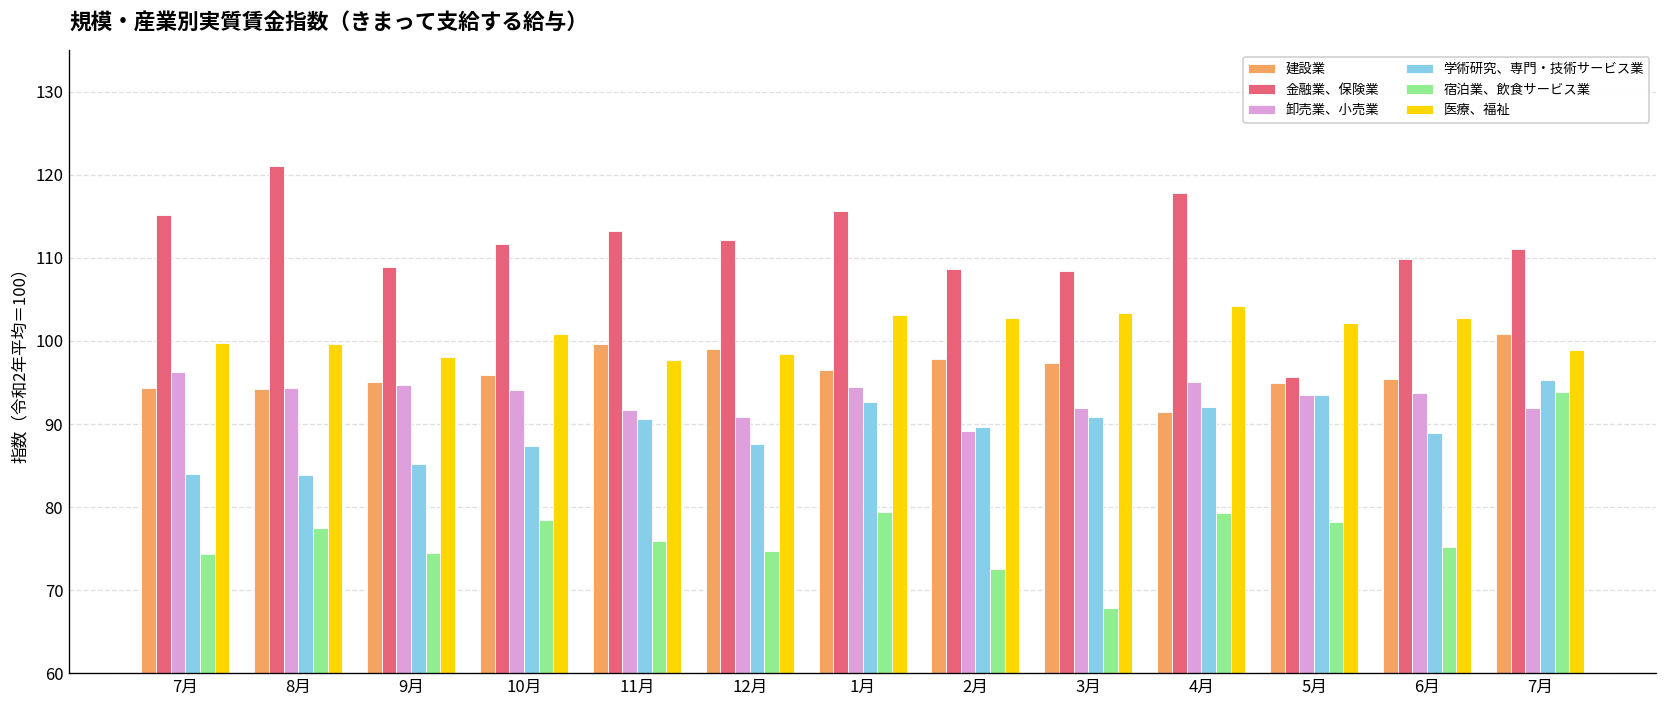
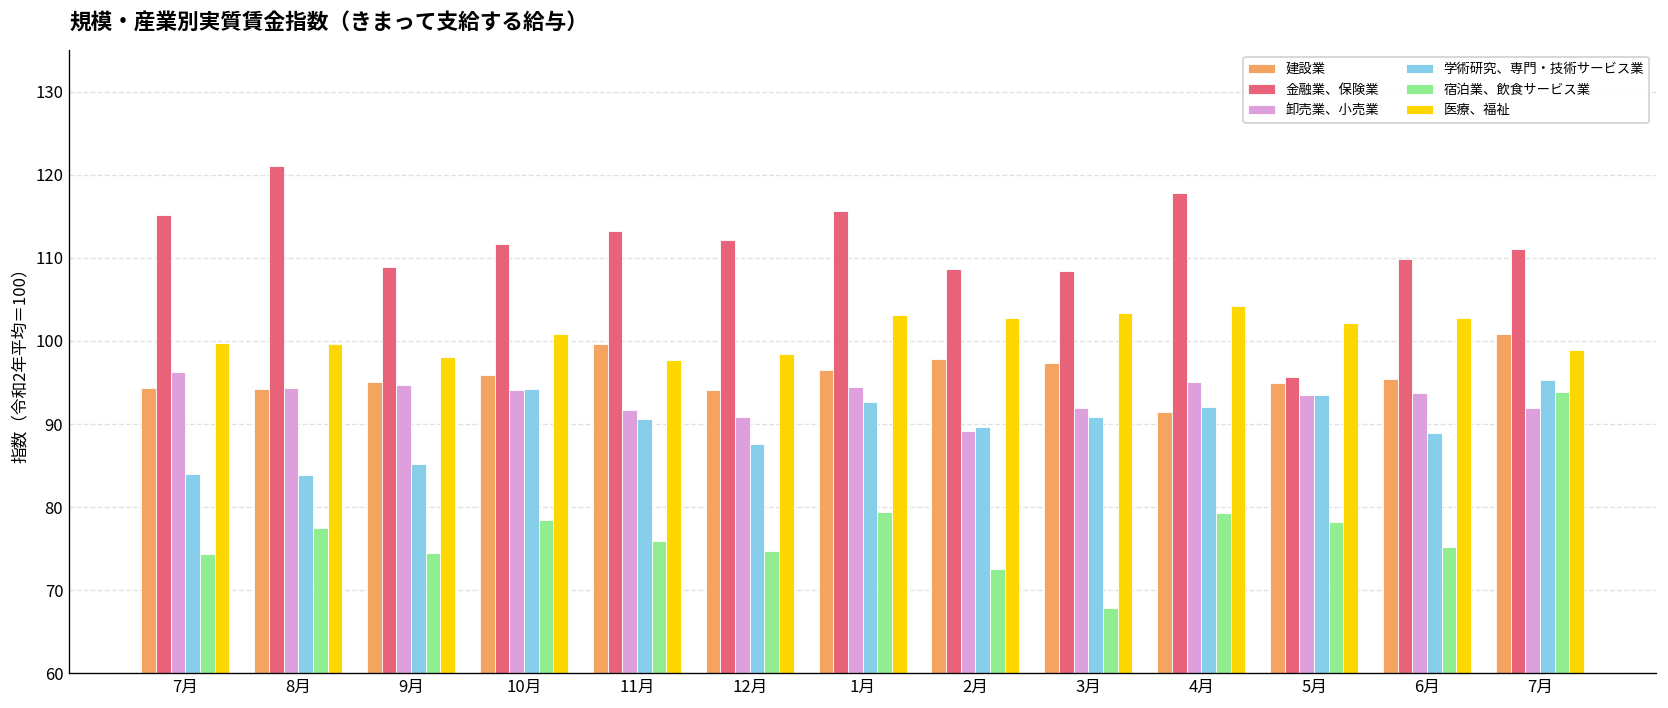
  {
    "建設業": {
      "8月": 94,
      "9月": 95,
      "10月": 96,
      "11月": 100,
-     "12月": 99,
+     "12月": 94,
      "1月": 97,
      "2月": 98,
      "3月": 97,
      "4月": 91,
      "5月": 95,
      "6月": 95
    },
    "金融業、保険業": {
      "8月": 121,
      "9月": 109,
      "10月": 112,
      "11月": 113,
      "12月": 112,
      "1月": 116,
      "2月": 109,
      "3月": 108,
      "4月": 118,
      "5月": 96,
      "6月": 110
    },
    "卸売業、小売業": {
      "8月": 94,
      "9月": 95,
      "10月": 94,
      "11月": 92,
      "12月": 91,
      "1月": 95,
      "2月": 89,
      "3月": 92,
      "4月": 95,
      "5月": 94,
      "6月": 94
    },
    "学術研究、専門・技術サービス業": {
      "8月": 84,
      "9月": 85,
-     "10月": 87,
+     "10月": 94,
      "11月": 91,
      "12月": 88,
      "1月": 93,
      "2月": 90,
      "3月": 91,
      "4月": 92,
      "5月": 94,
      "6月": 89
    },
    "宿泊業、飲食サービス業": {
      "8月": 78,
      "9月": 75,
      "10月": 78,
      "11月": 76,
      "12月": 75,
      "1月": 79,
      "2月": 73,
      "3月": 68,
      "4月": 79,
      "5月": 78,
      "6月": 75
    },
    "医療、福祉": {
      "8月": 100,
      "9月": 98,
      "10月": 101,
      "11月": 98,
      "12月": 98,
      "1月": 103,
      "2月": 103,
      "3月": 103,
      "4月": 104,
      "5月": 102,
      "6月": 103
    }
  }
